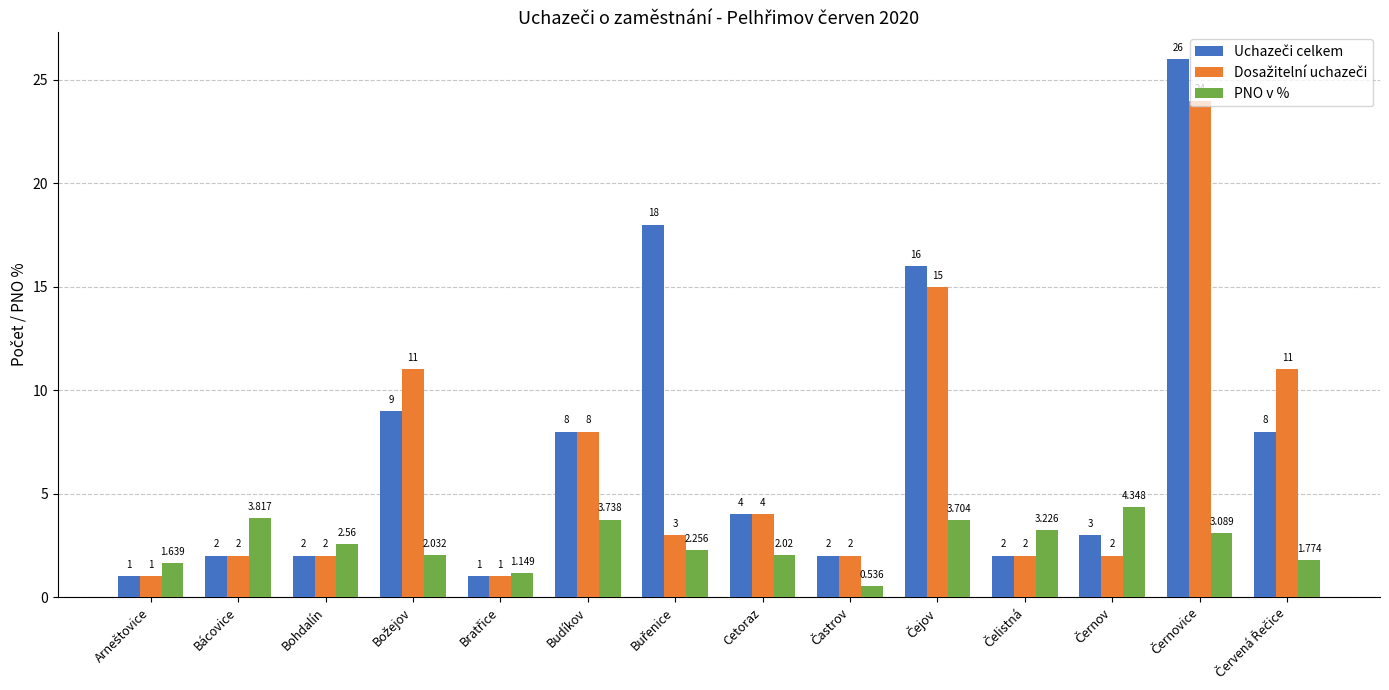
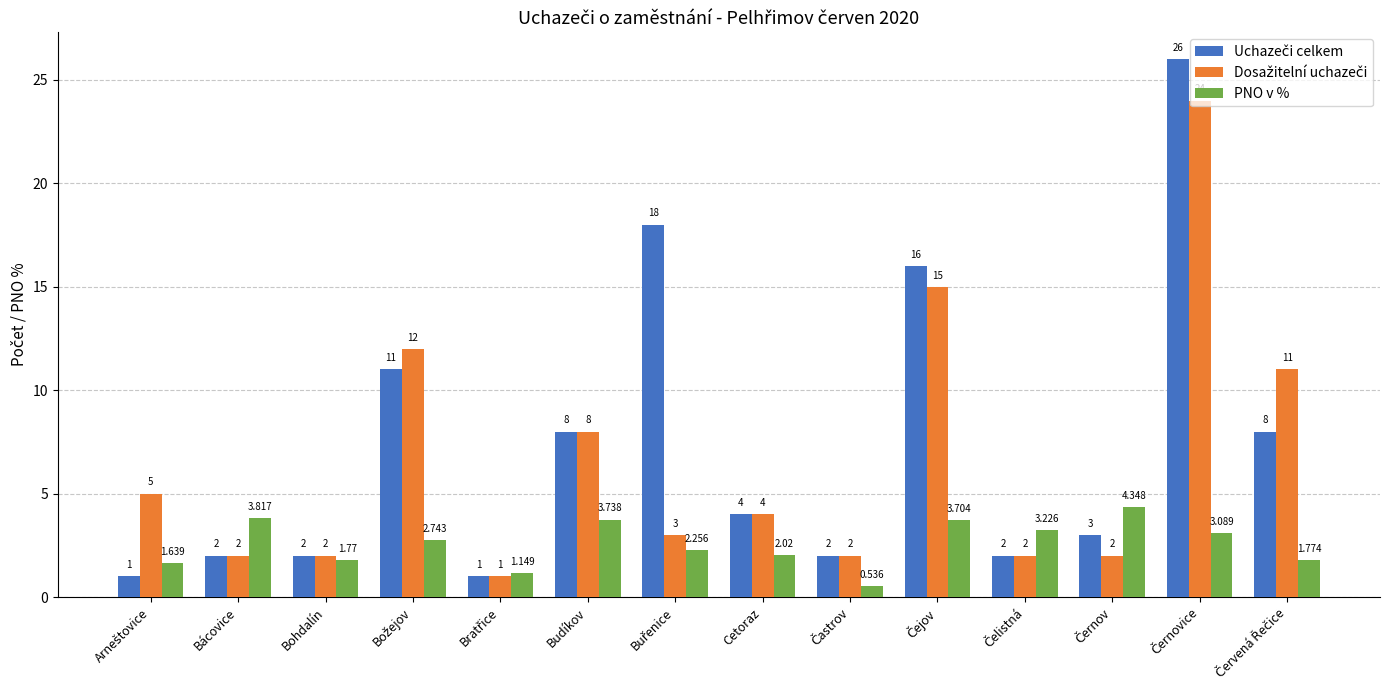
  {
    "Uchazeči celkem": {
      "Arneštovice": 1,
      "Bácovice": 2,
      "Bohdalín": 2,
-     "Božejov": 9,
+     "Božejov": 11,
      "Bratřice": 1,
      "Budíkov": 8,
      "Buřenice": 18,
      "Cetoraz": 4,
      "Častrov": 2,
      "Čejov": 16,
      "Čelistná": 2,
      "Černov": 3,
      "Černovice": 26,
      "Červená Řečice": 8
    },
    "Dosažitelní uchazeči": {
-     "Arneštovice": 1,
+     "Arneštovice": 5,
      "Bácovice": 2,
      "Bohdalín": 2,
-     "Božejov": 11,
+     "Božejov": 12,
      "Bratřice": 1,
      "Budíkov": 8,
      "Buřenice": 3,
      "Cetoraz": 4,
      "Častrov": 2,
      "Čejov": 15,
      "Čelistná": 2,
      "Černov": 2,
      "Červená Řečice": 11
    },
    "PNO v %": {
      "Arneštovice": 1.639,
      "Bácovice": 3.817,
-     "Bohdalín": 2.56,
-     "Božejov": 2.032,
+     "Bohdalín": 1.77,
+     "Božejov": 2.743,
      "Bratřice": 1.149,
      "Budíkov": 3.738,
      "Buřenice": 2.256,
      "Cetoraz": 2.02,
      "Častrov": 0.536,
      "Čejov": 3.704,
      "Čelistná": 3.226,
      "Černov": 4.348,
      "Černovice": 3.089,
      "Červená Řečice": 1.774
    }
  }
